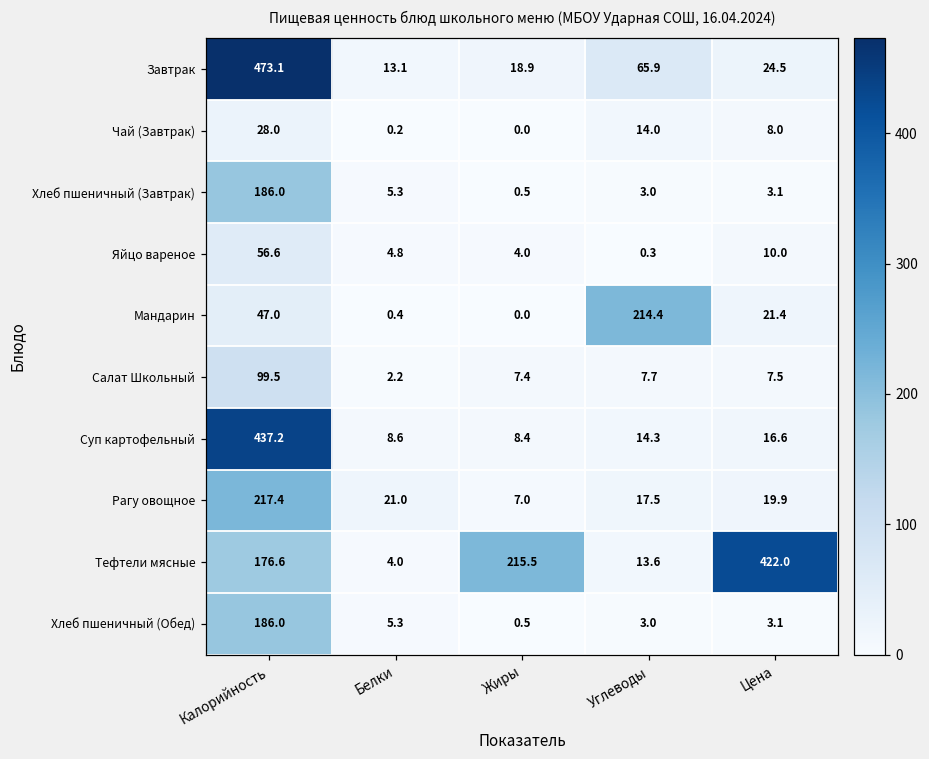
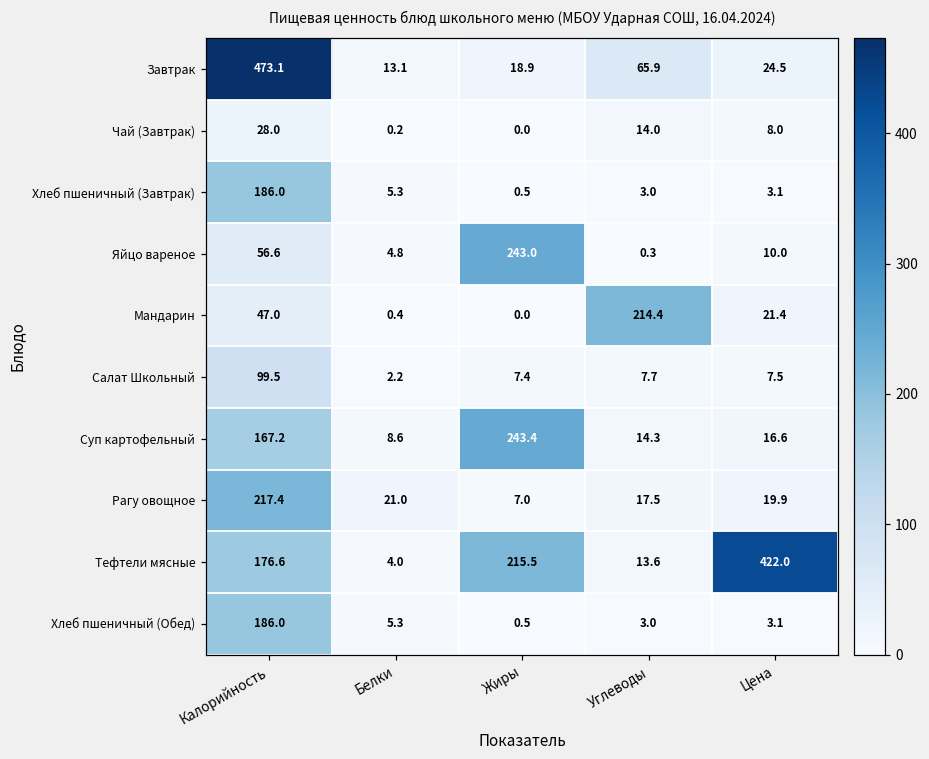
  {
    "Завтрак": {
      "Калорийность": 473.1,
      "Белки": 13.1,
      "Жиры": 18.9,
      "Углеводы": 65.9,
      "Цена": 24.5
    },
    "Чай (Завтрак)": {
      "Калорийность": 28.0,
      "Белки": 0.2,
      "Жиры": 0.0,
      "Углеводы": 14.0,
      "Цена": 8.0
    },
    "Хлеб пшеничный (Завтрак)": {
      "Калорийность": 186.0,
      "Белки": 5.3,
      "Жиры": 0.5,
      "Углеводы": 3.0,
      "Цена": 3.1
    },
    "Яйцо вареное": {
      "Калорийность": 56.6,
      "Белки": 4.8,
-     "Жиры": 4.0,
+     "Жиры": 243.0,
      "Углеводы": 0.3,
      "Цена": 10.0
    },
    "Мандарин": {
      "Калорийность": 47.0,
      "Белки": 0.4,
      "Жиры": 0.0,
      "Углеводы": 214.4,
      "Цена": 21.4
    },
    "Салат Школьный": {
      "Калорийность": 99.5,
      "Белки": 2.2,
      "Жиры": 7.4,
      "Углеводы": 7.7,
      "Цена": 7.5
    },
    "Суп картофельный": {
-     "Калорийность": 437.2,
+     "Калорийность": 167.2,
      "Белки": 8.6,
-     "Жиры": 8.4,
+     "Жиры": 243.4,
      "Углеводы": 14.3,
      "Цена": 16.6
    },
    "Рагу овощное": {
      "Калорийность": 217.4,
      "Белки": 21.0,
      "Жиры": 7.0,
      "Углеводы": 17.5,
      "Цена": 19.9
    },
    "Тефтели мясные": {
      "Калорийность": 176.6,
      "Белки": 4.0,
      "Жиры": 215.5,
      "Углеводы": 13.6,
      "Цена": 422.0
    },
    "Хлеб пшеничный (Обед)": {
      "Калорийность": 186.0,
      "Белки": 5.3,
      "Жиры": 0.5,
      "Углеводы": 3.0,
      "Цена": 3.1
    }
  }
